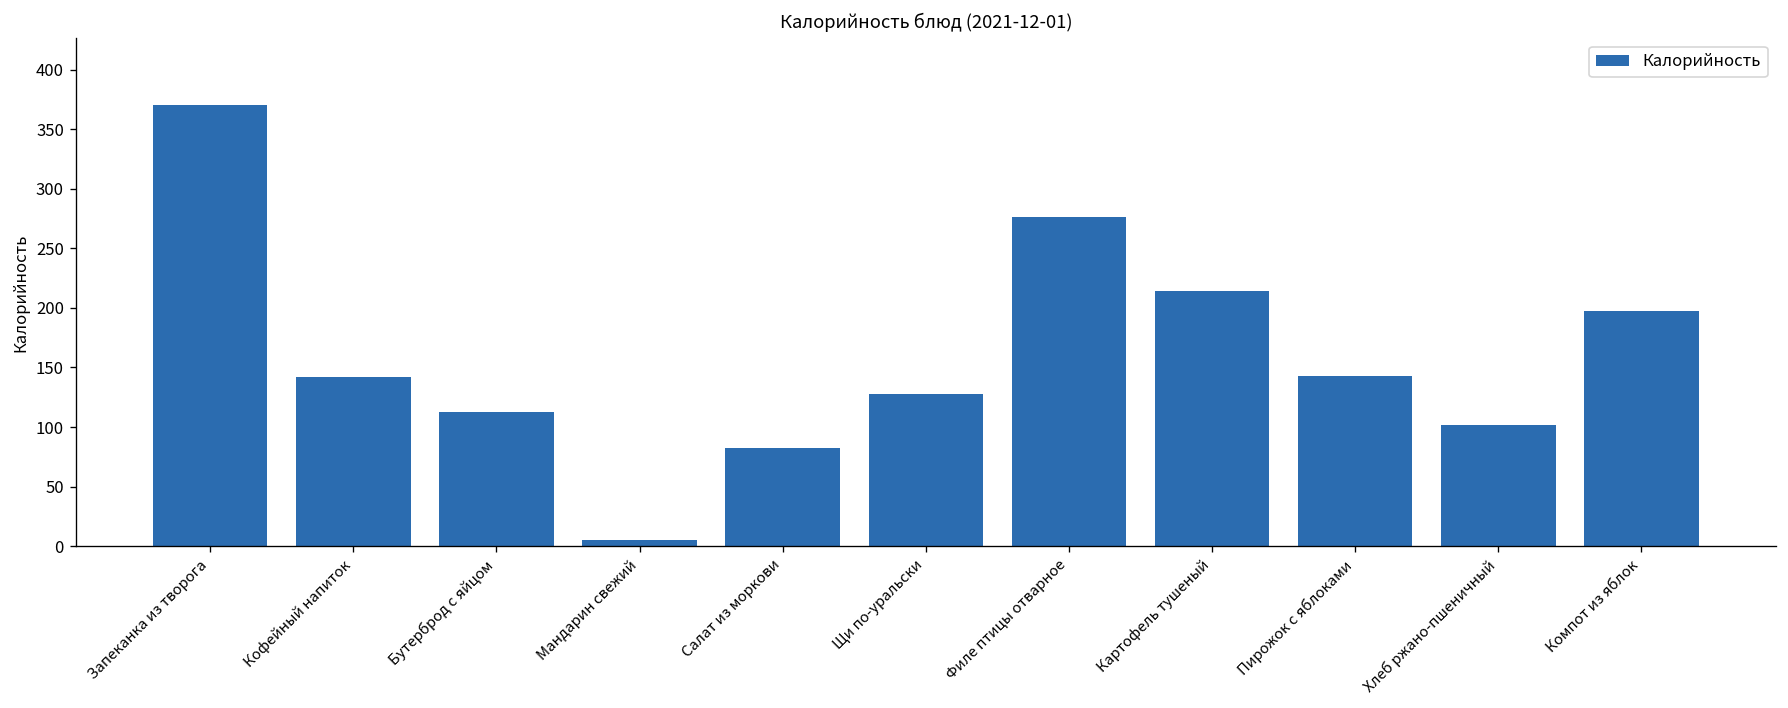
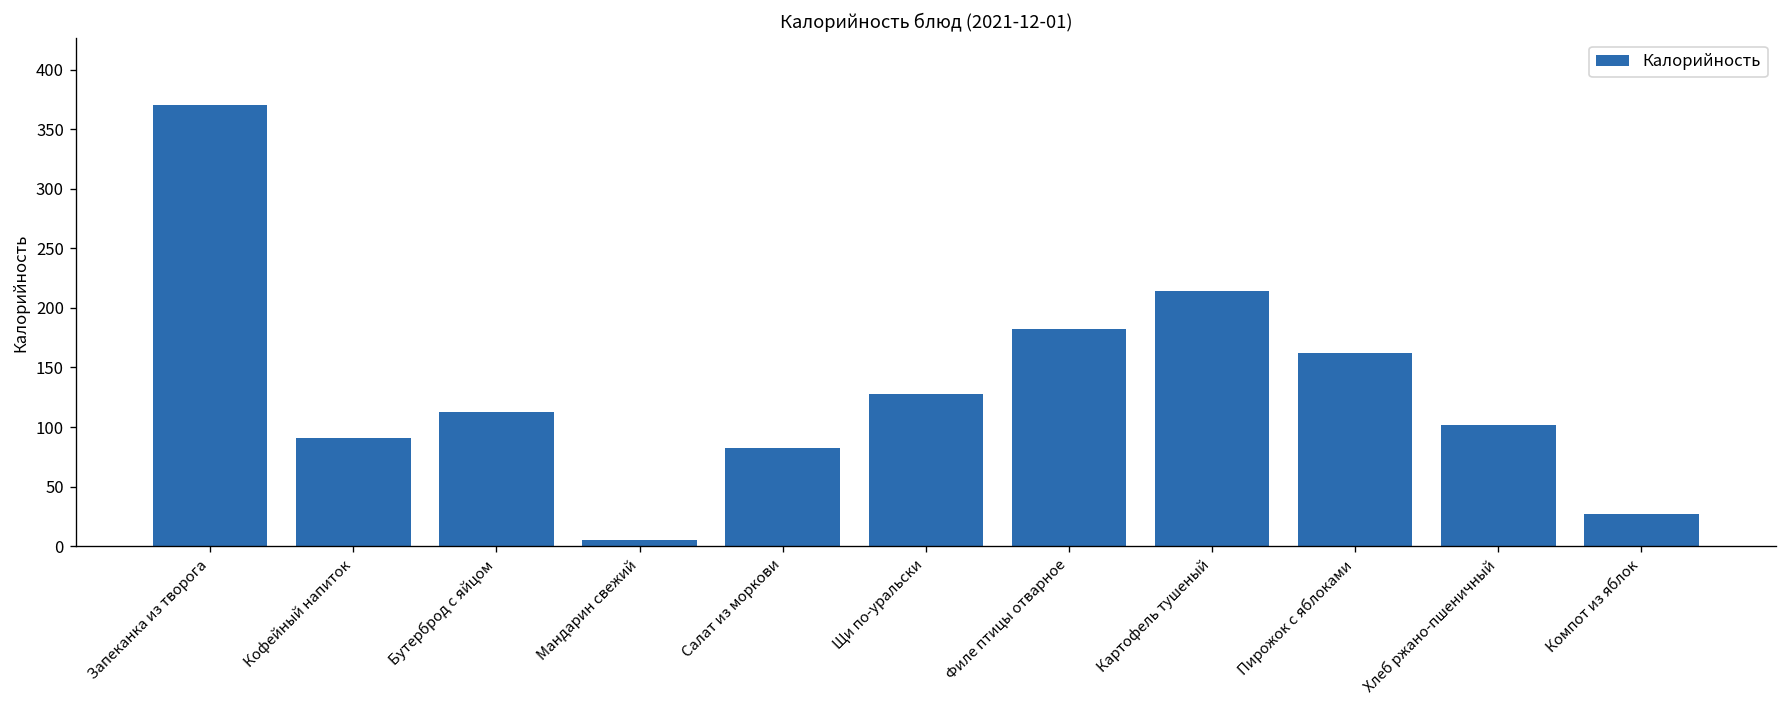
  {
    "Запеканка из творога": 370,
-   "Кофейный напиток": 140,
+   "Кофейный напиток": 90,
    "Бутерброд с яйцом": 110,
    "Мандарин свежий": 10,
    "Салат из моркови": 80,
    "Щи по-уральски": 130,
-   "Филе птицы отварное": 280,
+   "Филе птицы отварное": 180,
    "Картофель тушеный": 210,
-   "Пирожок с яблоками": 140,
+   "Пирожок с яблоками": 160,
    "Хлеб ржано-пшеничный": 100,
-   "Компот из яблок": 200
+   "Компот из яблок": 30
  }
